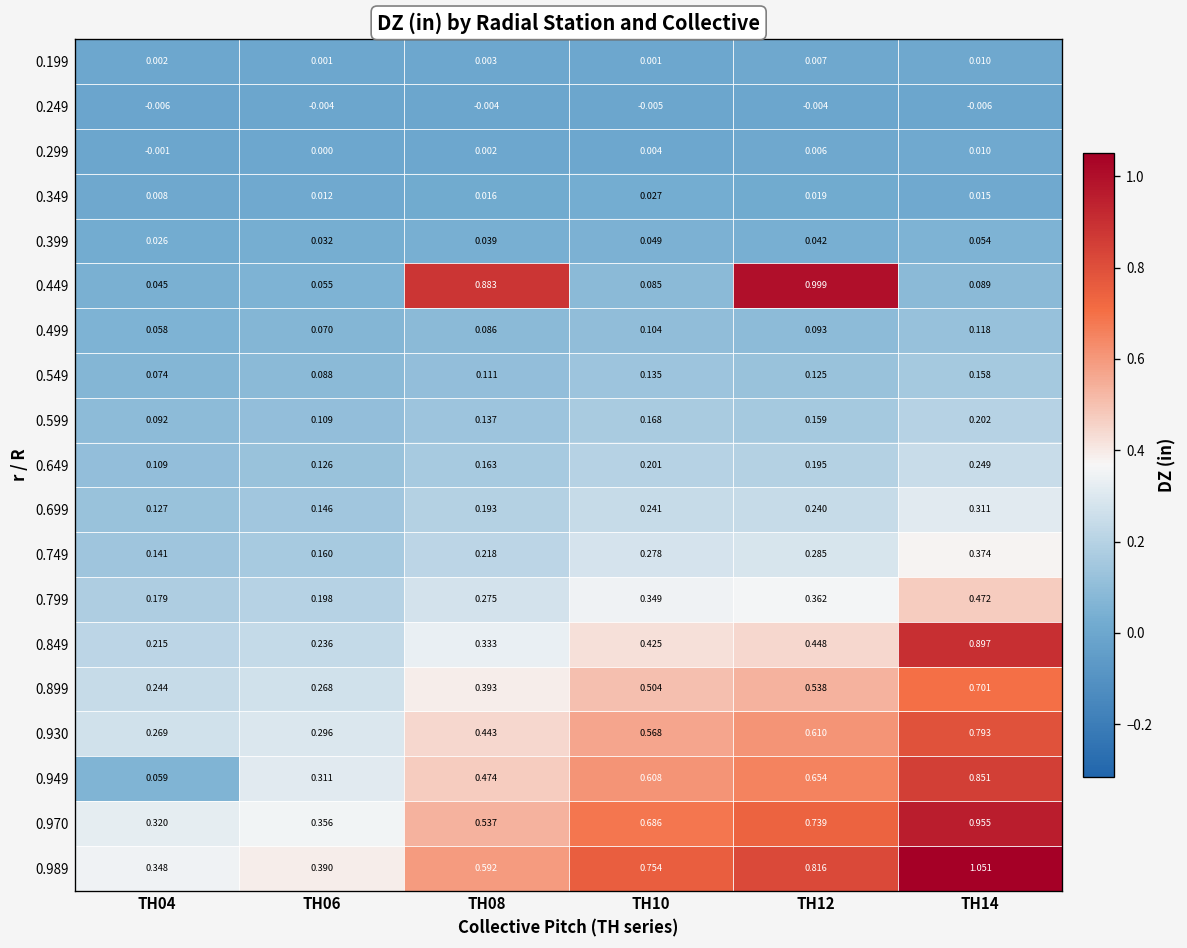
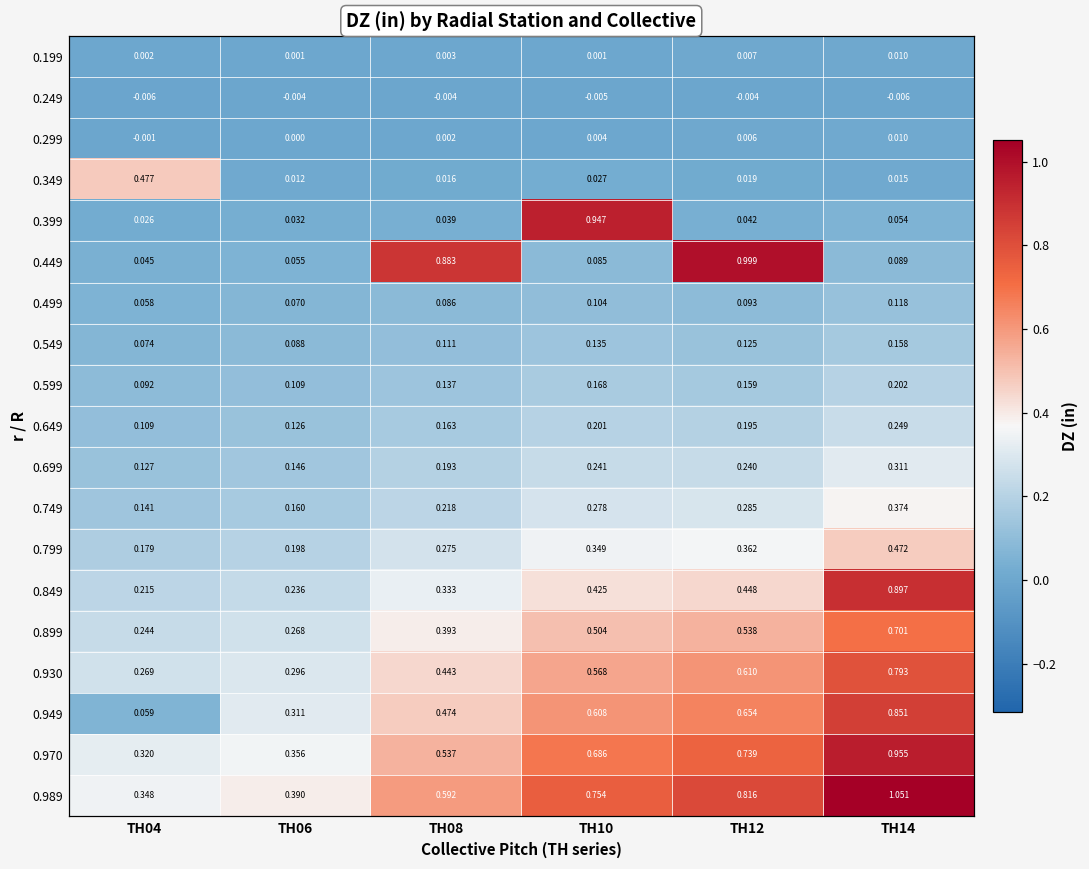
  {
    "0.199": {
      "TH04": 0.002,
      "TH06": 0.001,
      "TH08": 0.003,
      "TH10": 0.001,
      "TH12": 0.007,
      "TH14": 0.010
    },
    "0.249": {
      "TH04": -0.006,
      "TH06": -0.004,
      "TH08": -0.004,
      "TH10": -0.005,
      "TH12": -0.004,
      "TH14": -0.006
    },
    "0.299": {
      "TH04": -0.001,
      "TH06": 0.000,
      "TH08": 0.002,
      "TH10": 0.004,
      "TH12": 0.006,
      "TH14": 0.010
    },
    "0.349": {
-     "TH04": 0.008,
+     "TH04": 0.477,
      "TH06": 0.012,
      "TH08": 0.016,
      "TH10": 0.027,
      "TH12": 0.019,
      "TH14": 0.015
    },
    "0.399": {
      "TH04": 0.026,
      "TH06": 0.032,
      "TH08": 0.039,
-     "TH10": 0.049,
+     "TH10": 0.947,
      "TH12": 0.042,
      "TH14": 0.054
    },
    "0.449": {
      "TH04": 0.045,
      "TH06": 0.055,
      "TH08": 0.883,
      "TH10": 0.085,
      "TH12": 0.999,
      "TH14": 0.089
    },
    "0.499": {
      "TH04": 0.058,
      "TH06": 0.070,
      "TH08": 0.086,
      "TH10": 0.104,
      "TH12": 0.093,
      "TH14": 0.118
    },
    "0.549": {
      "TH04": 0.074,
      "TH06": 0.088,
      "TH08": 0.111,
      "TH10": 0.135,
      "TH12": 0.125,
      "TH14": 0.158
    },
    "0.599": {
      "TH04": 0.092,
      "TH06": 0.109,
      "TH08": 0.137,
      "TH10": 0.168,
      "TH12": 0.159,
      "TH14": 0.202
    },
    "0.649": {
      "TH04": 0.109,
      "TH06": 0.126,
      "TH08": 0.163,
      "TH10": 0.201,
      "TH12": 0.195,
      "TH14": 0.249
    },
    "0.699": {
      "TH04": 0.127,
      "TH06": 0.146,
      "TH08": 0.193,
      "TH10": 0.241,
      "TH12": 0.240,
      "TH14": 0.311
    },
    "0.749": {
      "TH04": 0.141,
      "TH06": 0.160,
      "TH08": 0.218,
      "TH10": 0.278,
      "TH12": 0.285,
      "TH14": 0.374
    },
    "0.799": {
      "TH04": 0.179,
      "TH06": 0.198,
      "TH08": 0.275,
      "TH10": 0.349,
      "TH12": 0.362,
      "TH14": 0.472
    },
    "0.849": {
      "TH04": 0.215,
      "TH06": 0.236,
      "TH08": 0.333,
      "TH10": 0.425,
      "TH12": 0.448,
      "TH14": 0.897
    },
    "0.899": {
      "TH04": 0.244,
      "TH06": 0.268,
      "TH08": 0.393,
      "TH10": 0.504,
      "TH12": 0.538,
      "TH14": 0.701
    },
    "0.930": {
      "TH04": 0.269,
      "TH06": 0.296,
      "TH08": 0.443,
      "TH10": 0.568,
      "TH12": 0.610,
      "TH14": 0.793
    },
    "0.949": {
      "TH04": 0.059,
      "TH06": 0.311,
      "TH08": 0.474,
      "TH10": 0.608,
      "TH12": 0.654,
      "TH14": 0.851
    },
    "0.970": {
      "TH04": 0.320,
      "TH06": 0.356,
      "TH08": 0.537,
      "TH10": 0.686,
      "TH12": 0.739,
      "TH14": 0.955
    },
    "0.989": {
      "TH04": 0.348,
      "TH06": 0.390,
      "TH08": 0.592,
      "TH10": 0.754,
      "TH12": 0.816,
      "TH14": 1.051
    }
  }
